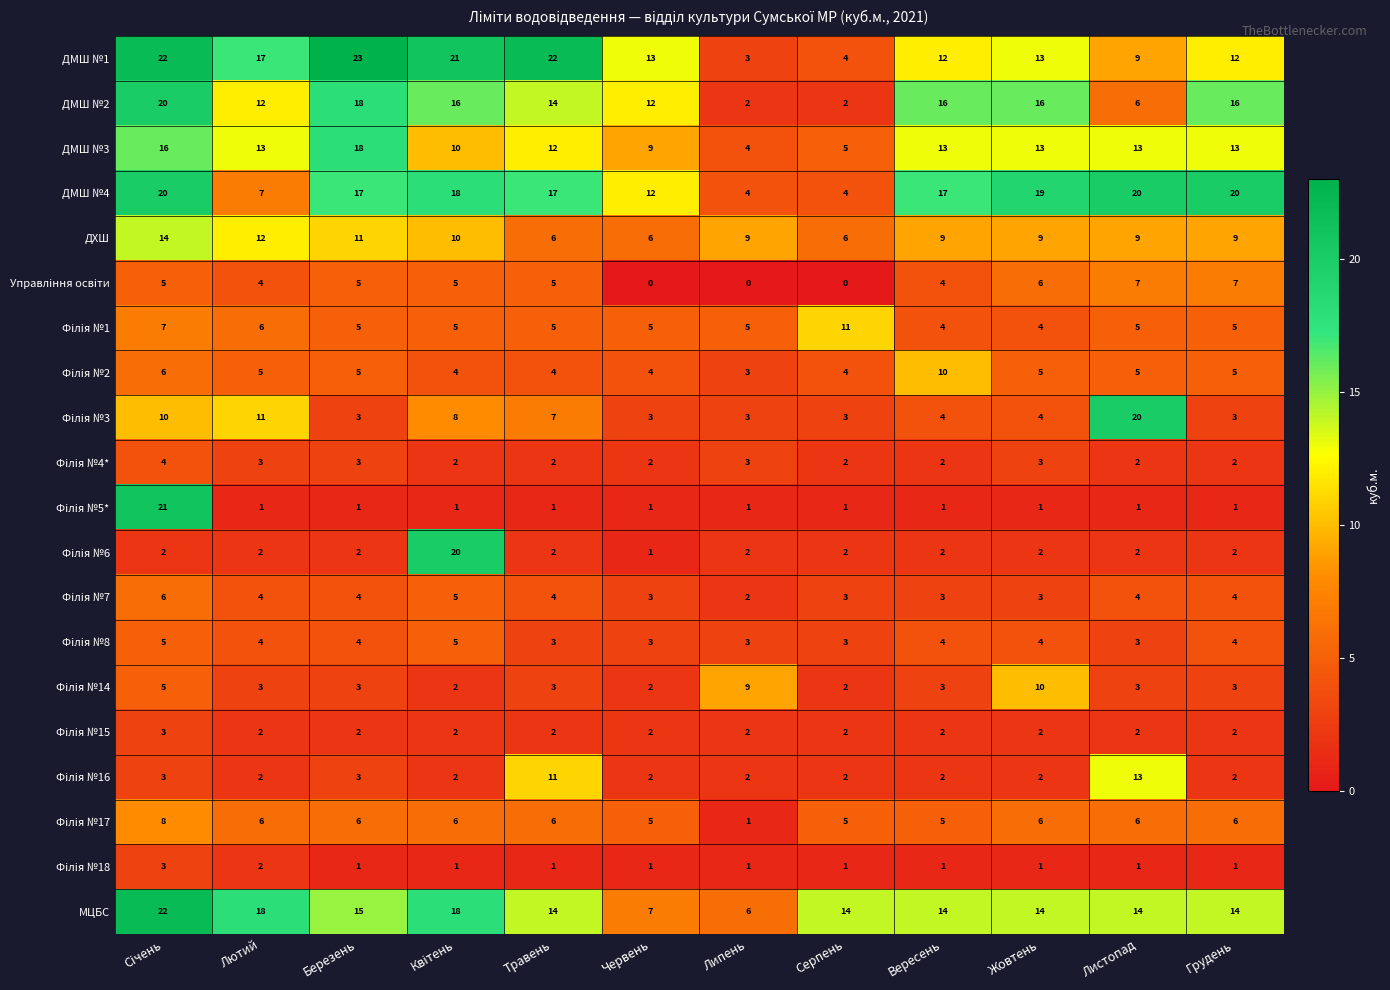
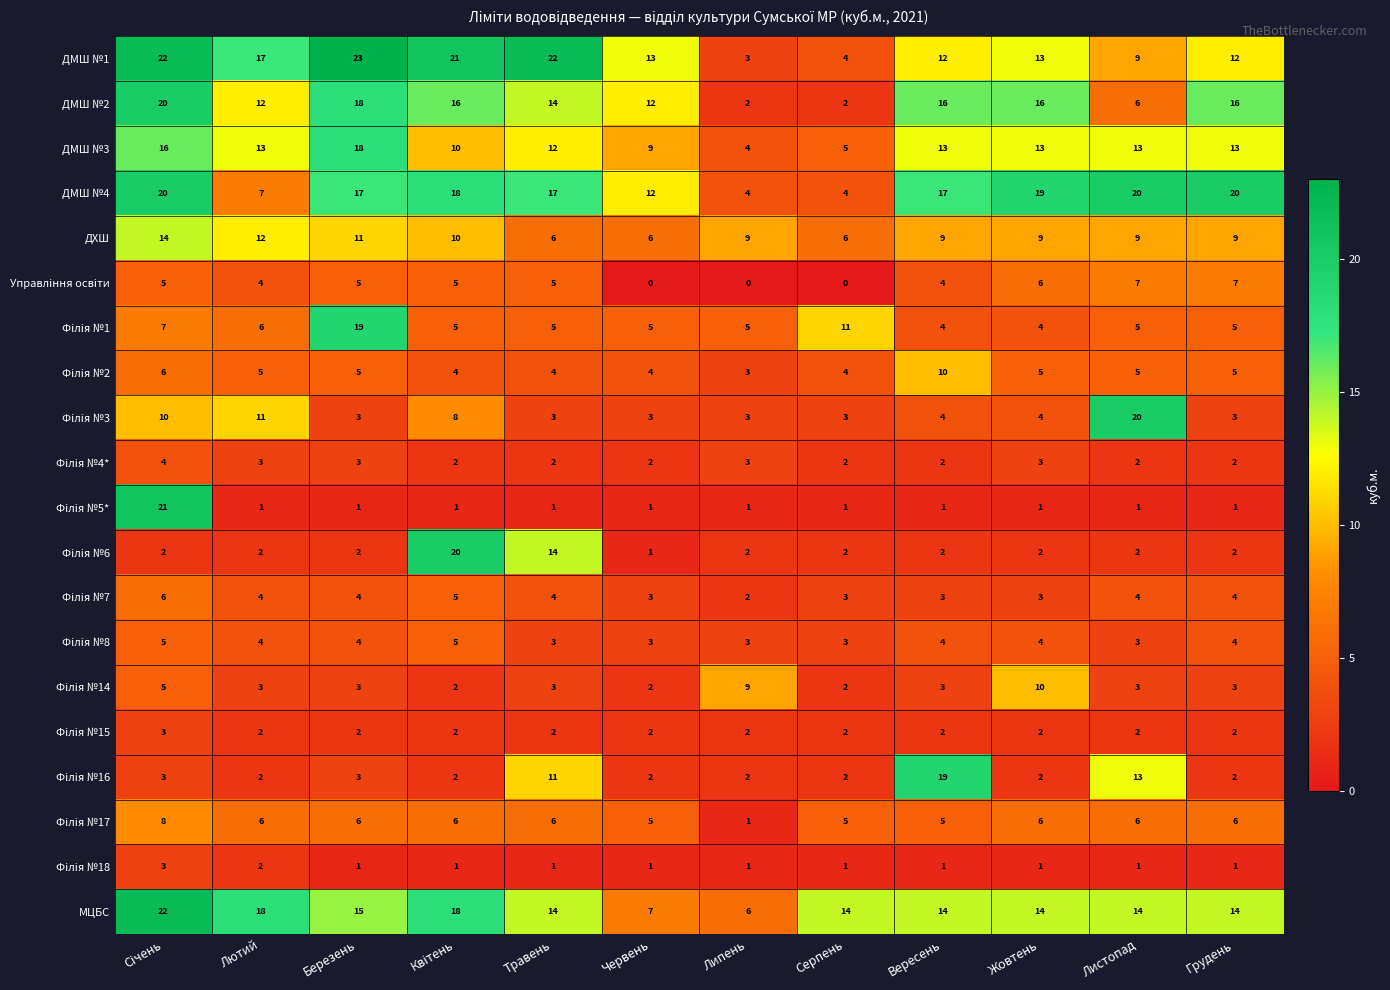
  {
    "Філія №1": {
      "Січень": 7,
      "Лютий": 6,
-     "Березень": 5,
+     "Березень": 19,
      "Квітень": 5,
      "Травень": 5,
      "Червень": 5,
      "Липень": 5,
      "Серпень": 11,
      "Вересень": 4,
      "Жовтень": 4,
      "Листопад": 5,
      "Грудень": 5
    },
    "Філія №3": {
      "Січень": 10,
      "Лютий": 11,
      "Березень": 3,
      "Квітень": 8,
-     "Травень": 7,
+     "Травень": 3,
      "Червень": 3,
      "Липень": 3,
      "Серпень": 3,
      "Вересень": 4,
      "Жовтень": 4,
      "Листопад": 20,
      "Грудень": 3
    },
    "Філія №6": {
      "Січень": 2,
      "Лютий": 2,
      "Березень": 2,
      "Квітень": 20,
-     "Травень": 2,
+     "Травень": 14,
      "Червень": 1,
      "Липень": 2,
      "Серпень": 2,
      "Вересень": 2,
      "Жовтень": 2,
      "Листопад": 2,
      "Грудень": 2
    },
    "Філія №16": {
      "Січень": 3,
      "Лютий": 2,
      "Березень": 3,
      "Квітень": 2,
      "Травень": 11,
      "Червень": 2,
      "Липень": 2,
      "Серпень": 2,
-     "Вересень": 2,
+     "Вересень": 19,
      "Жовтень": 2,
      "Листопад": 13,
      "Грудень": 2
    }
  }
